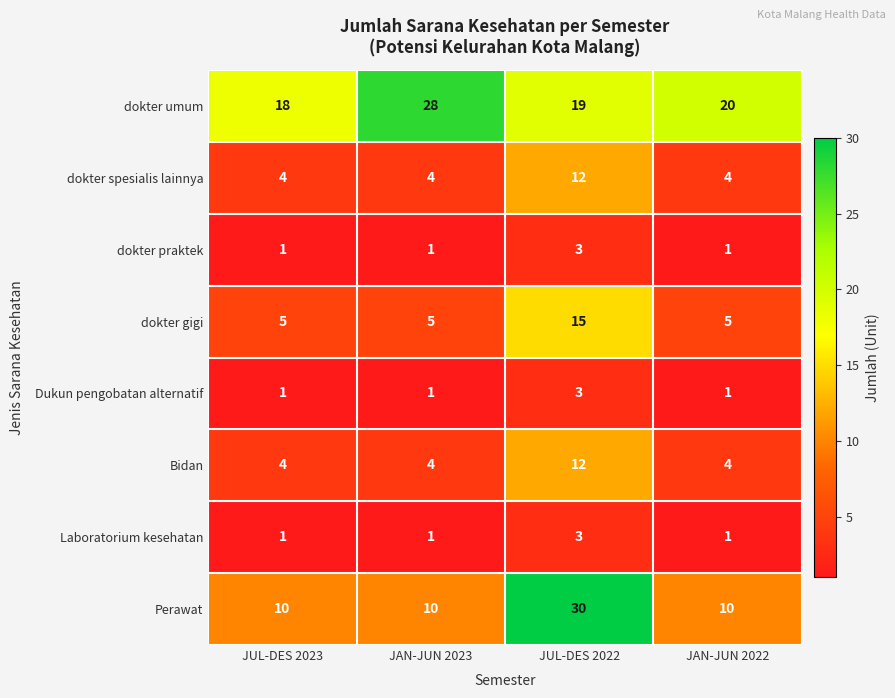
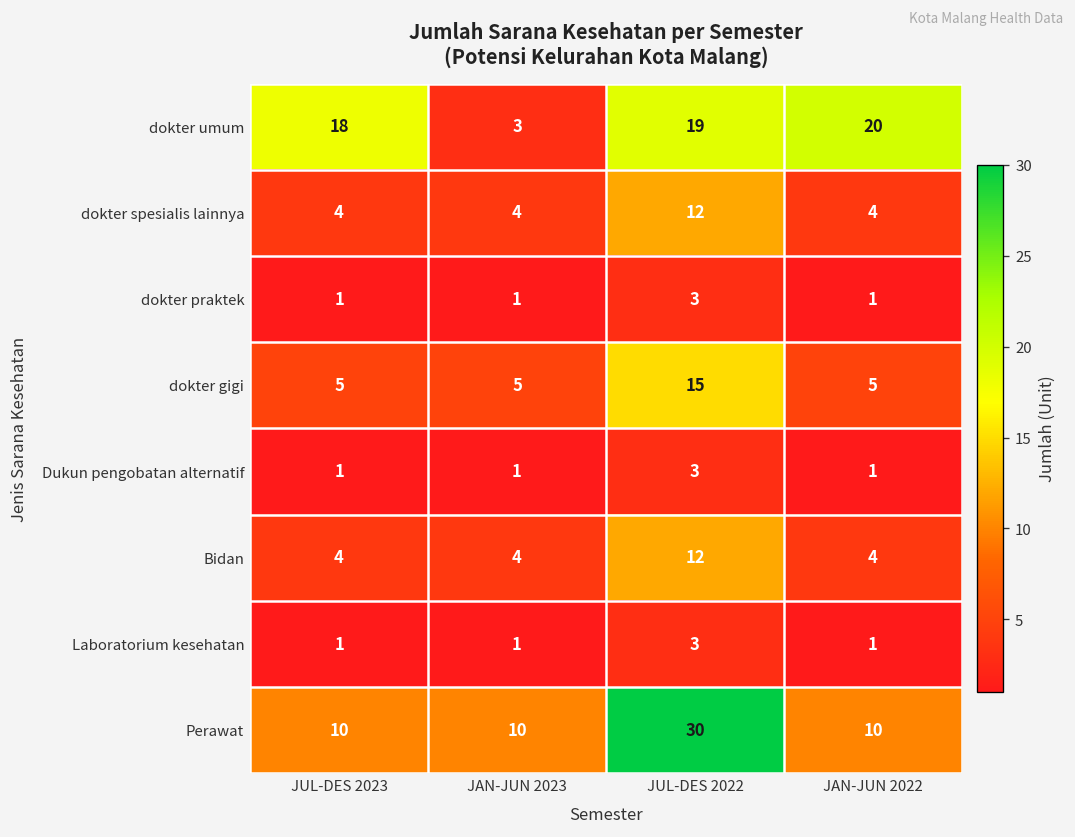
  {
    "dokter umum": {
      "JUL-DES 2023": 18,
-     "JAN-JUN 2023": 28,
+     "JAN-JUN 2023": 3,
      "JUL-DES 2022": 19,
      "JAN-JUN 2022": 20
    },
    "dokter spesialis lainnya": {
      "JUL-DES 2023": 4,
      "JAN-JUN 2023": 4,
      "JUL-DES 2022": 12,
      "JAN-JUN 2022": 4
    },
    "dokter praktek": {
      "JUL-DES 2023": 1,
      "JAN-JUN 2023": 1,
      "JUL-DES 2022": 3,
      "JAN-JUN 2022": 1
    },
    "dokter gigi": {
      "JUL-DES 2023": 5,
      "JAN-JUN 2023": 5,
      "JUL-DES 2022": 15,
      "JAN-JUN 2022": 5
    },
    "Dukun pengobatan alternatif": {
      "JUL-DES 2023": 1,
      "JAN-JUN 2023": 1,
      "JUL-DES 2022": 3,
      "JAN-JUN 2022": 1
    },
    "Bidan": {
      "JUL-DES 2023": 4,
      "JAN-JUN 2023": 4,
      "JUL-DES 2022": 12,
      "JAN-JUN 2022": 4
    },
    "Laboratorium kesehatan": {
      "JUL-DES 2023": 1,
      "JAN-JUN 2023": 1,
      "JUL-DES 2022": 3,
      "JAN-JUN 2022": 1
    },
    "Perawat": {
      "JUL-DES 2023": 10,
      "JAN-JUN 2023": 10,
      "JUL-DES 2022": 30,
      "JAN-JUN 2022": 10
    }
  }
